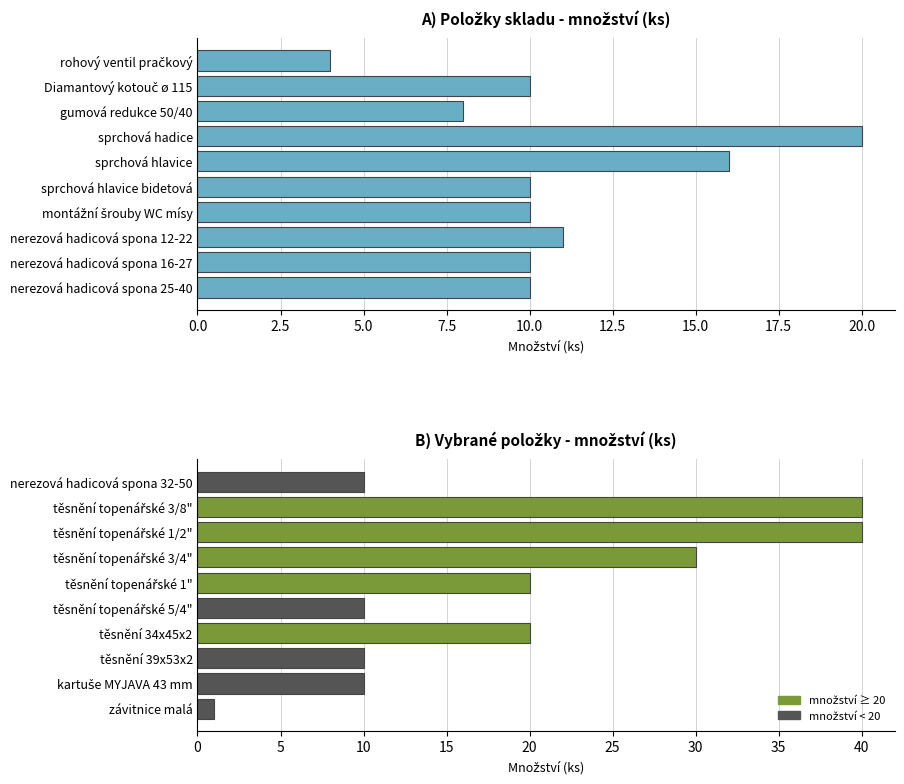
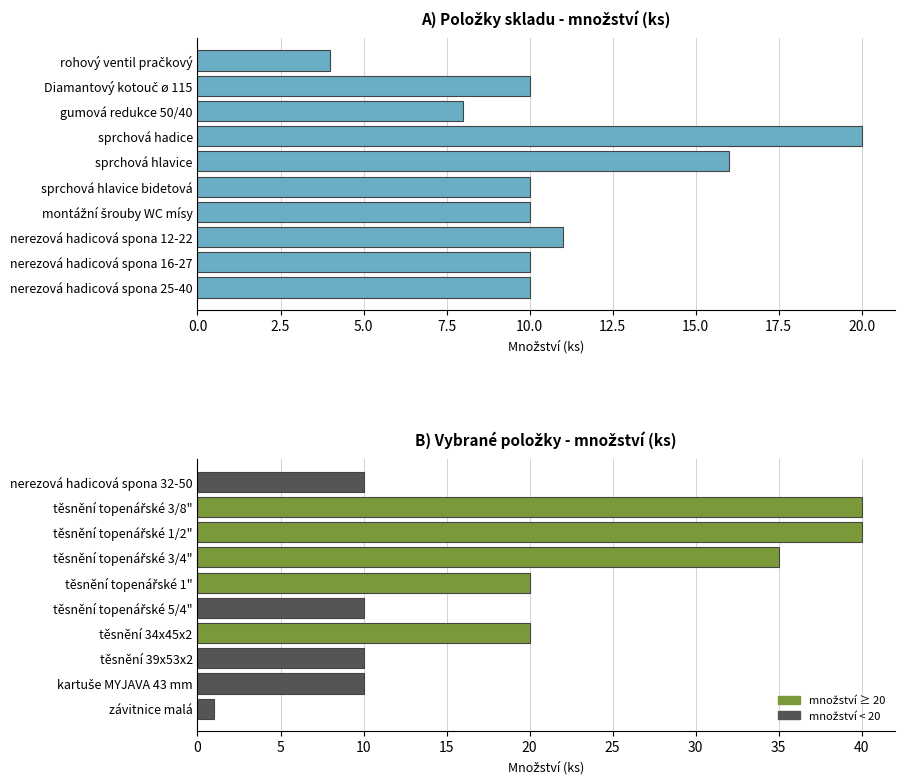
  {
    "A) Položky skladu - množství (ks)": {
      "rohový ventil pračkový": 4.0,
      "Diamantový kotouč ø 115": 10.0,
      "gumová redukce 50/40": 8.0,
      "sprchová hadice": 20.0,
      "sprchová hlavice": 16.0,
      "sprchová hlavice bidetová": 10.0,
      "montážní šrouby WC mísy": 10.0,
      "nerezová hadicová spona 12-22": 11.0,
      "nerezová hadicová spona 16-27": 10.0,
      "nerezová hadicová spona 25-40": 10.0
    },
    "B) Vybrané položky - množství (ks)": {
      "nerezová hadicová spona 32-50": 10,
      "těsnění topenářské 3/8\"": 40,
      "těsnění topenářské 1/2\"": 40,
-     "těsnění topenářské 3/4\"": 30,
+     "těsnění topenářské 3/4\"": 35,
      "těsnění topenářské 1\"": 20,
      "těsnění topenářské 5/4\"": 10,
      "těsnění 34x45x2": 20,
      "těsnění 39x53x2": 10,
      "kartuše MYJAVA 43 mm": 10,
      "závitnice malá": 1
    }
  }
